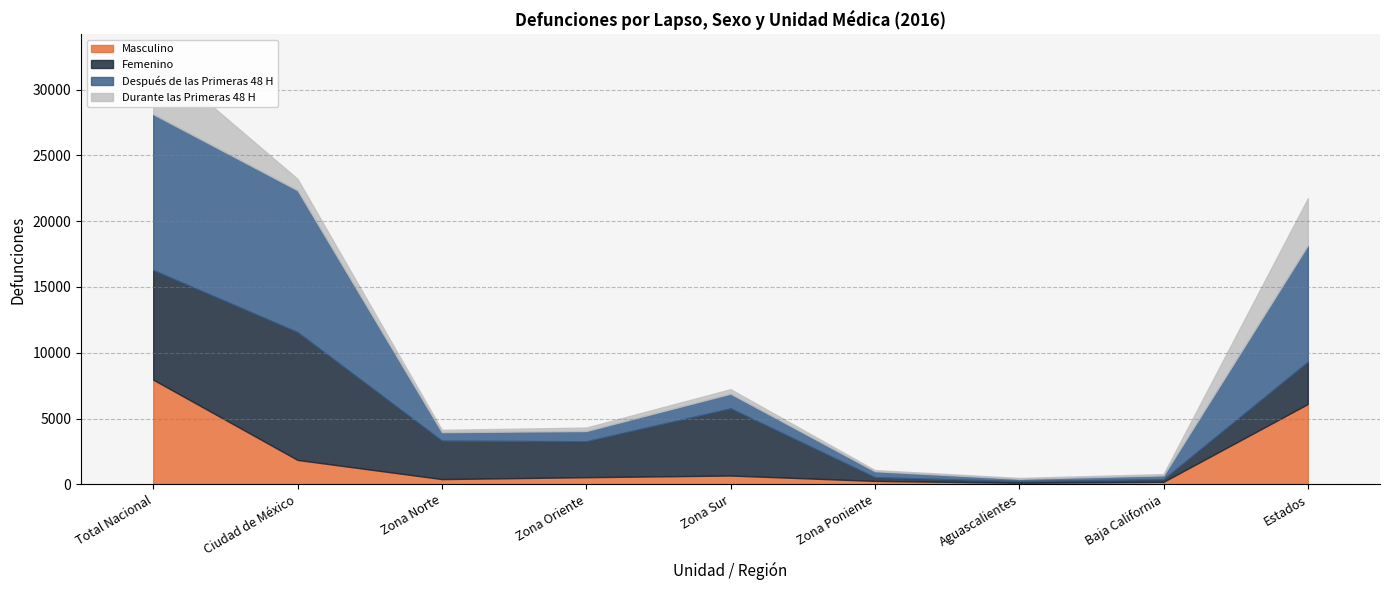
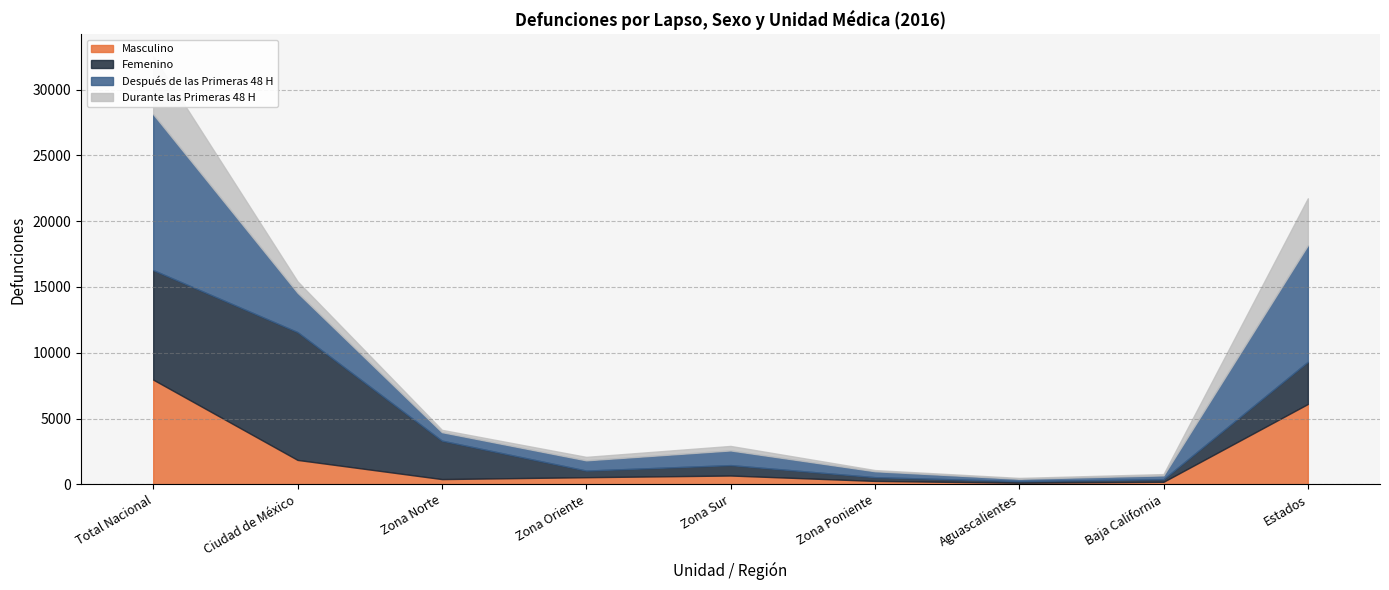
  {
    "Masculino": {
      "Total Nacional": 8000,
      "Ciudad de México": 1900,
      "Zona Norte": 400,
      "Zona Oriente": 500,
      "Zona Sur": 700,
      "Zona Poniente": 300,
      "Estados": 6100
    },
    "Femenino": {
      "Total Nacional": 8300,
      "Ciudad de México": 9700,
      "Zona Norte": 2900,
-     "Zona Oriente": 2700,
-     "Zona Sur": 5100,
+     "Zona Oriente": 500,
+     "Zona Sur": 800,
      "Zona Poniente": 300,
      "Baja California": 200,
      "Estados": 3200
    },
    "Después de las Primeras 48 H": {
      "Total Nacional": 11900,
-     "Ciudad de México": 10800,
+     "Ciudad de México": 3000,
      "Zona Oriente": 800,
      "Zona Sur": 1100,
      "Estados": 8900
    },
    "Durante las Primeras 48 H": {
      "Ciudad de México": 900,
      "Zona Oriente": 300,
      "Zona Sur": 300,
      "Estados": 3600
    }
  }
